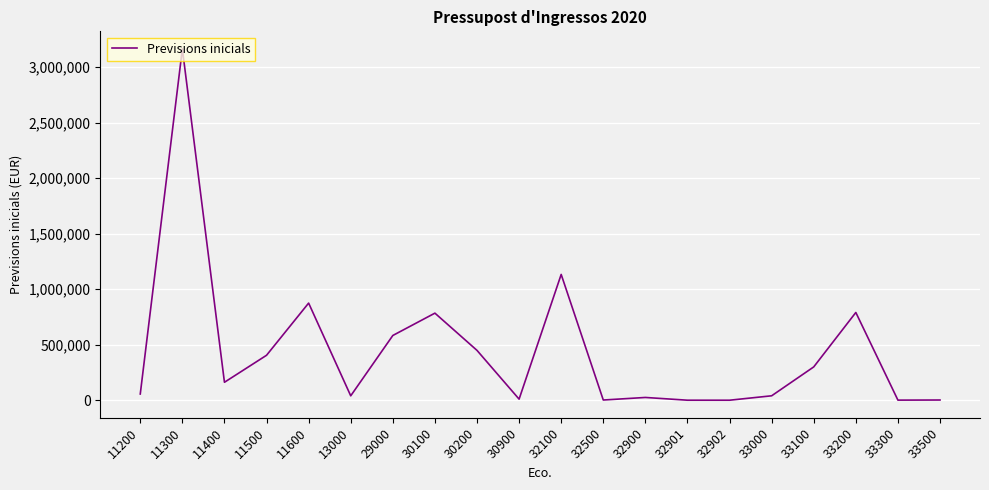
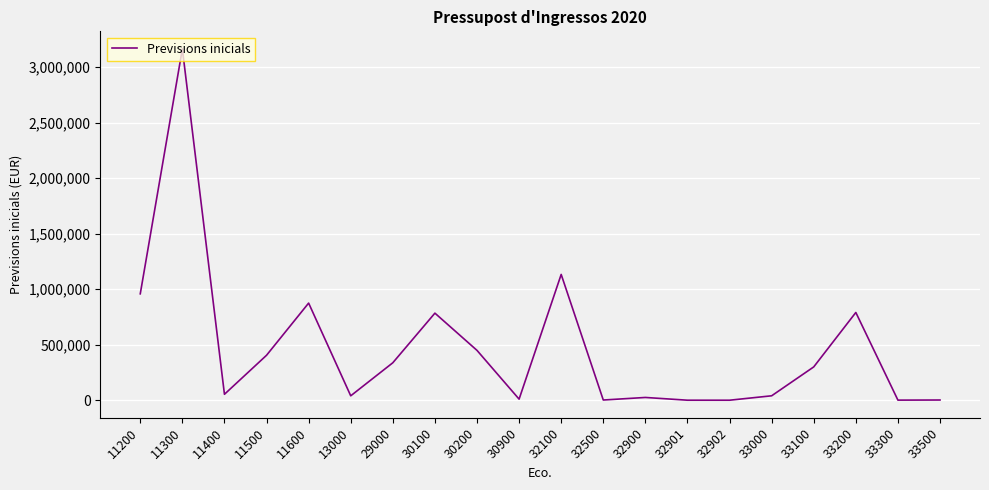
  {
-   "11200": "60,000",
-   "11400": "160,000",
+   "11200": "960,000",
+   "11400": "50,000",
    "11500": "410,000",
    "11600": "880,000",
    "13000": "40,000",
-   "29000": "580,000",
+   "29000": "340,000",
    "30100": "780,000",
    "30200": "450,000",
    "30900": "10,000",
    "32100": "1,130,000",
    "32500": "0",
    "32900": "30,000",
    "32901": "0",
    "32902": "0",
    "33000": "40,000",
    "33100": "300,000",
    "33200": "790,000",
    "33300": "0",
    "33500": "0"
  }
